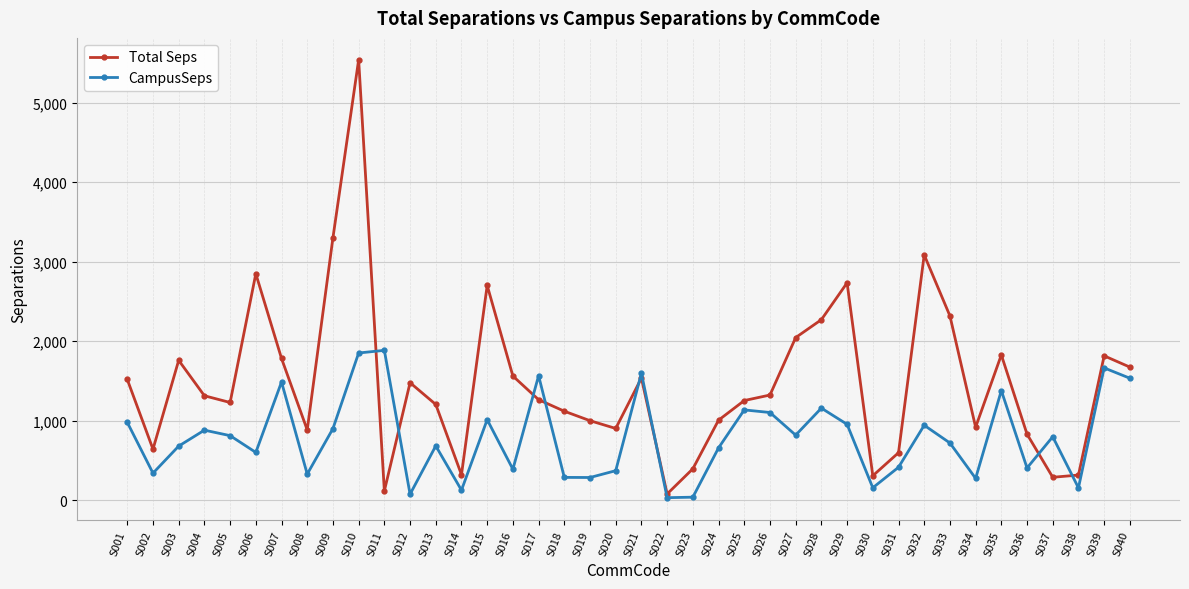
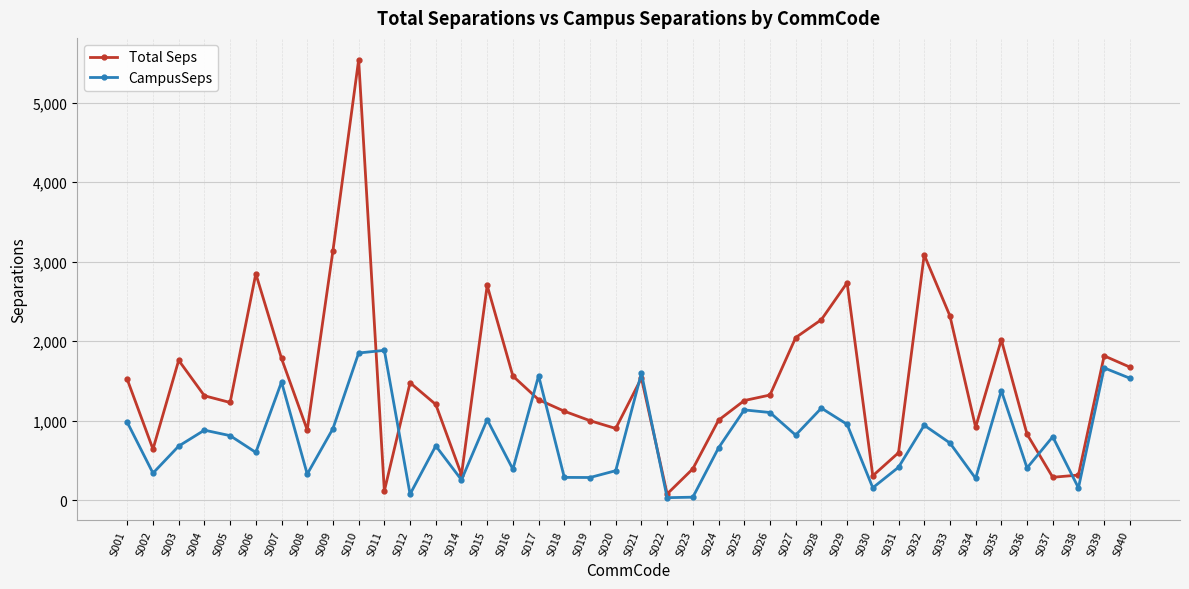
  {
    "Total Seps": {
      "S001": "1,500",
      "S002": "600",
      "S003": "1,800",
      "S004": "1,300",
      "S005": "1,200",
      "S006": "2,800",
      "S007": "1,800",
      "S008": "900",
-     "S009": "3,300",
+     "S009": "3,100",
      "S010": "5,500",
      "S011": "100",
      "S012": "1,500",
      "S013": "1,200",
      "S014": "300",
      "S015": "2,700",
      "S016": "1,600",
      "S017": "1,300",
      "S018": "1,100",
      "S019": "1,000",
      "S020": "900",
      "S021": "1,500",
      "S022": "100",
      "S023": "400",
      "S024": "1,000",
      "S025": "1,300",
      "S026": "1,300",
      "S027": "2,000",
      "S028": "2,300",
      "S029": "2,700",
      "S030": "300",
      "S031": "600",
      "S032": "3,100",
      "S033": "2,300",
      "S034": "900",
-     "S035": "1,800",
+     "S035": "2,000",
      "S036": "800",
      "S037": "300",
      "S038": "300",
      "S039": "1,800",
      "S040": "1,700"
    },
    "CampusSeps": {
      "S001": "1,000",
      "S002": "300",
      "S003": "700",
      "S004": "900",
      "S005": "800",
      "S006": "600",
      "S007": "1,500",
      "S008": "300",
      "S009": "900",
      "S010": "1,900",
      "S011": "1,900",
      "S012": "100",
      "S013": "700",
-     "S014": "100",
+     "S014": "300",
      "S015": "1,000",
      "S016": "400",
      "S017": "1,600",
      "S018": "300",
      "S019": "300",
      "S020": "400",
      "S021": "1,600",
      "S022": "0",
      "S023": "0",
      "S024": "700",
      "S025": "1,100",
      "S026": "1,100",
      "S027": "800",
      "S028": "1,200",
      "S029": "1,000",
      "S030": "200",
      "S031": "400",
      "S032": "900",
      "S033": "700",
      "S034": "300",
      "S035": "1,400",
      "S036": "400",
      "S037": "800",
      "S038": "200",
      "S039": "1,700",
      "S040": "1,500"
    }
  }
